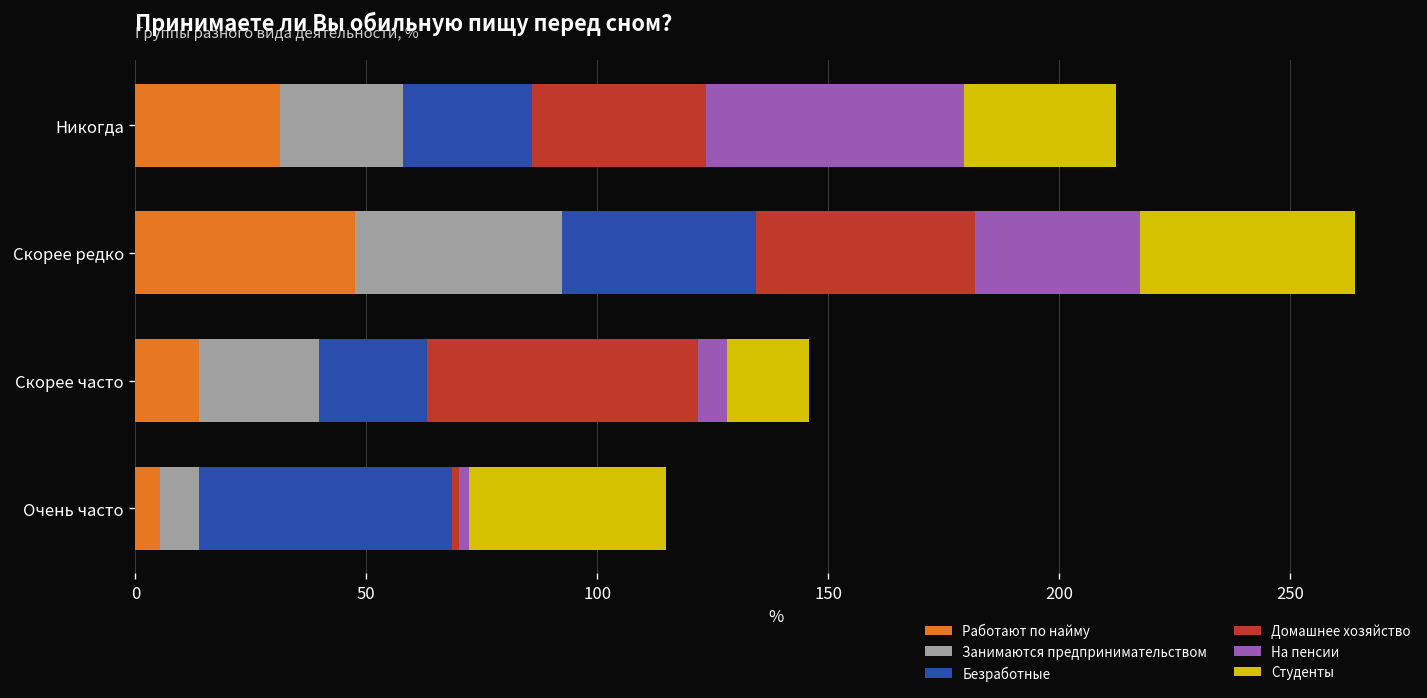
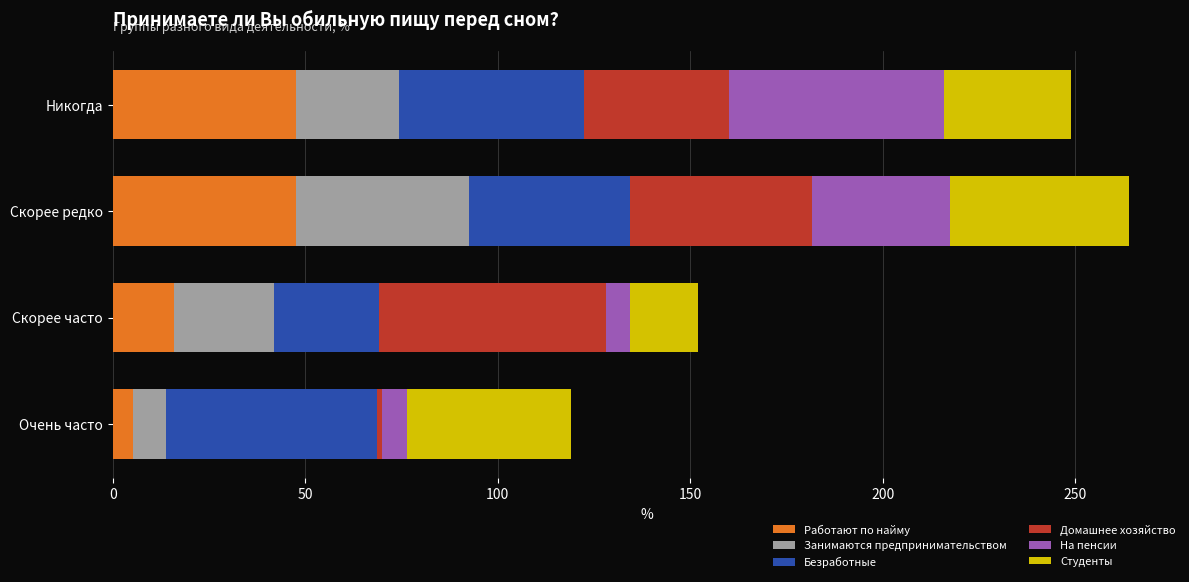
  {
    "Работают по найму": {
-     "Никогда": 31,
+     "Никогда": 48,
      "Скорее редко": 48,
-     "Скорее часто": 14,
+     "Скорее часто": 16,
      "Очень часто": 5
    },
    "Занимаются предпринимательством": {
      "Никогда": 27,
      "Скорее редко": 45,
      "Скорее часто": 26,
      "Очень часто": 9
    },
    "Безработные": {
-     "Никогда": 28,
+     "Никогда": 48,
      "Скорее редко": 42,
-     "Скорее часто": 23,
+     "Скорее часто": 27,
      "Очень часто": 55
    },
    "Домашнее хозяйство": {
      "Никогда": 38,
      "Скорее редко": 47,
      "Скорее часто": 59,
      "Очень часто": 1
    },
    "На пенсии": {
      "Никогда": 56,
      "Скорее редко": 36,
      "Скорее часто": 6,
-     "Очень часто": 2
+     "Очень часто": 6
    },
    "Студенты": {
      "Никогда": 33,
      "Скорее редко": 47,
      "Скорее часто": 18,
      "Очень часто": 43
    }
  }
